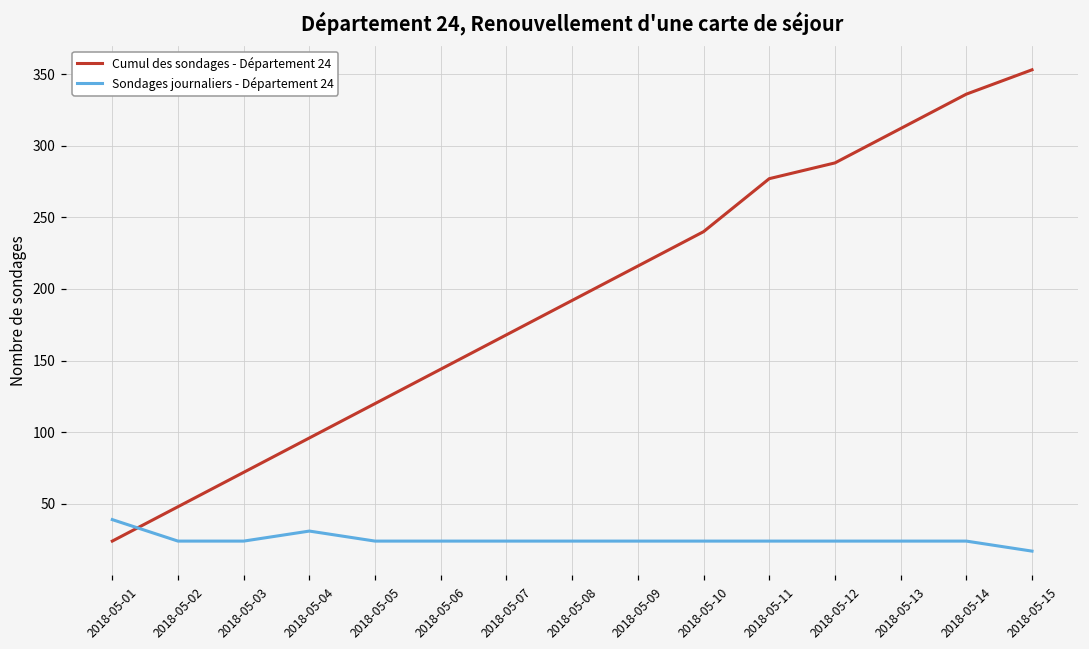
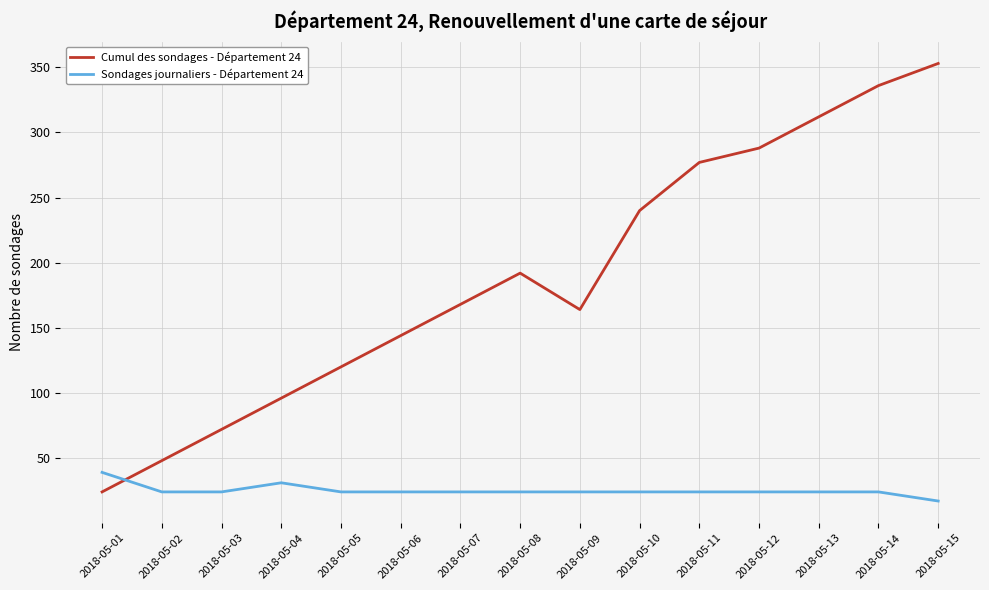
  {
    "Cumul des sondages - Département 24": {
      "2018-05-01": 24,
      "2018-05-02": 48,
      "2018-05-03": 72,
      "2018-05-04": 96,
      "2018-05-05": 120,
      "2018-05-06": 144,
      "2018-05-07": 168,
      "2018-05-08": 192,
-     "2018-05-09": 216,
+     "2018-05-09": 164,
      "2018-05-10": 240,
      "2018-05-11": 277,
      "2018-05-12": 288,
      "2018-05-13": 312,
      "2018-05-14": 336,
      "2018-05-15": 353
    },
    "Sondages journaliers - Département 24": {
      "2018-05-01": 39,
      "2018-05-02": 24,
      "2018-05-03": 24,
      "2018-05-04": 31,
      "2018-05-05": 24,
      "2018-05-06": 24,
      "2018-05-07": 24,
      "2018-05-08": 24,
      "2018-05-09": 24,
      "2018-05-10": 24,
      "2018-05-11": 24,
      "2018-05-12": 24,
      "2018-05-13": 24,
      "2018-05-14": 24,
      "2018-05-15": 17
    }
  }
